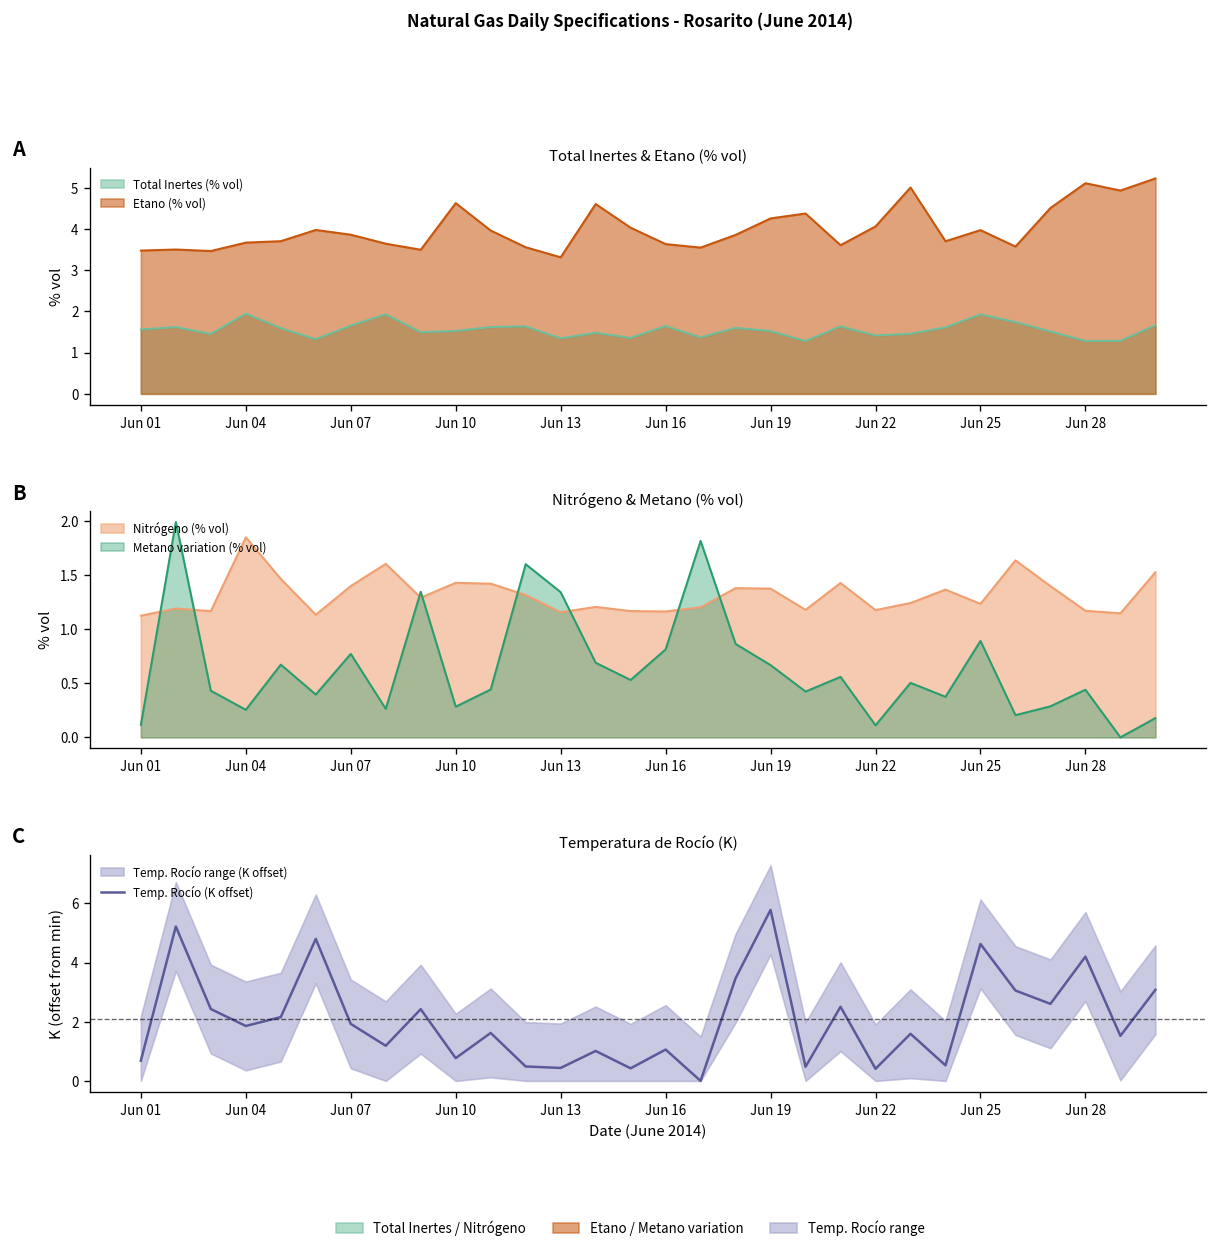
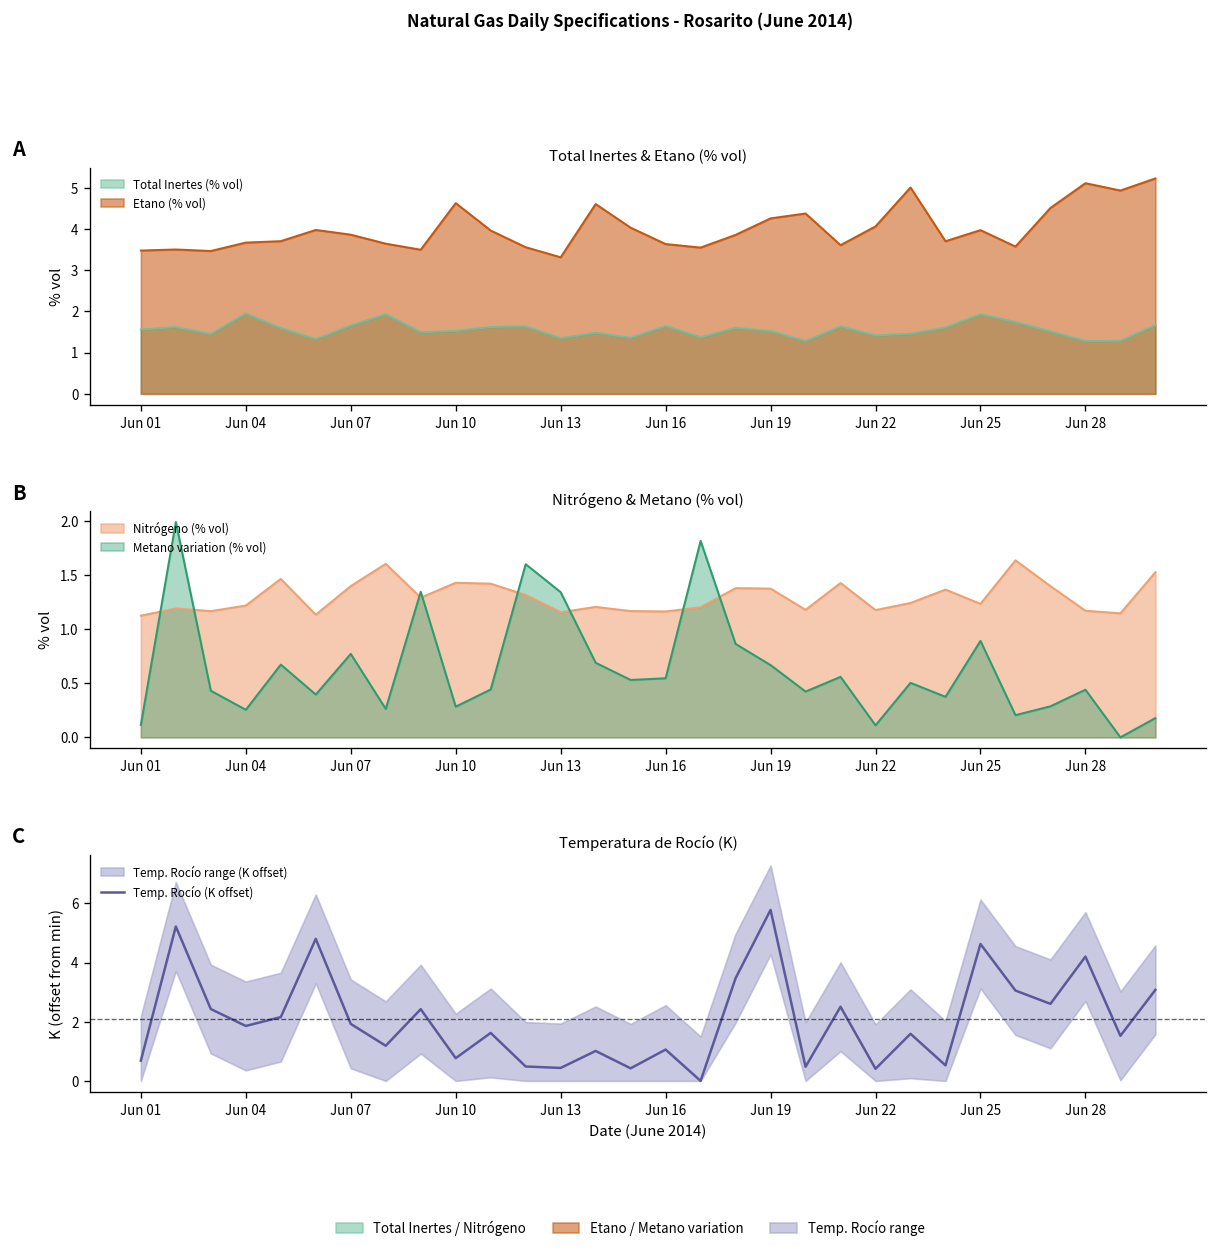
  {
    "Total Inertes & Etano (% vol)": {
      "Total Inertes (% vol)": {
        "Jun 01": 1.6,
        "Jun 04": 1.9,
        "Jun 07": 1.7,
        "Jun 10": 1.5,
        "Jun 13": 1.3,
        "Jun 16": 1.6,
        "Jun 19": 1.5,
        "Jun 22": 1.4,
        "Jun 25": 1.9,
        "Jun 28": 1.3
      },
      "Etano (% vol)": {
        "Jun 01": 3.5,
        "Jun 04": 3.7,
        "Jun 07": 3.9,
        "Jun 10": 4.6,
        "Jun 13": 3.3,
        "Jun 16": 3.6,
        "Jun 19": 4.3,
        "Jun 22": 4.1,
        "Jun 25": 4.0,
        "Jun 28": 5.1
      }
    },
    "Nitrógeno & Metano (% vol)": {
      "Nitrógeno (% vol)": {
        "Jun 01": 1.1,
-       "Jun 04": 1.9,
+       "Jun 04": 1.2,
        "Jun 07": 1.4,
        "Jun 10": 1.4,
        "Jun 13": 1.2,
        "Jun 16": 1.2,
        "Jun 19": 1.4,
        "Jun 22": 1.2,
        "Jun 25": 1.2,
        "Jun 28": 1.2
      },
      "Metano variation (% vol)": {
        "Jun 01": 0.1,
        "Jun 04": 0.3,
        "Jun 07": 0.8,
        "Jun 10": 0.3,
        "Jun 13": 1.3,
-       "Jun 16": 0.8,
+       "Jun 16": 0.5,
        "Jun 19": 0.7,
        "Jun 22": 0.1,
        "Jun 25": 0.9,
        "Jun 28": 0.4
      }
    },
    "Temperatura de Rocío (K)": {
      "Temp. Rocío (K offset)": {
        "Jun 01": 0.7,
        "Jun 04": 1.9,
        "Jun 07": 1.9,
        "Jun 10": 0.8,
        "Jun 13": 0.4,
        "Jun 16": 1.1,
        "Jun 19": 5.8,
        "Jun 22": 0.4,
        "Jun 25": 4.6,
        "Jun 28": 4.2
      },
      "Temp. Rocío range (K offset)": {
        "Jun 01": 2.2,
        "Jun 10": 2.3,
        "Jun 13": 1.9,
        "Jun 16": 2.6,
        "Jun 22": 1.9
      }
    }
  }
